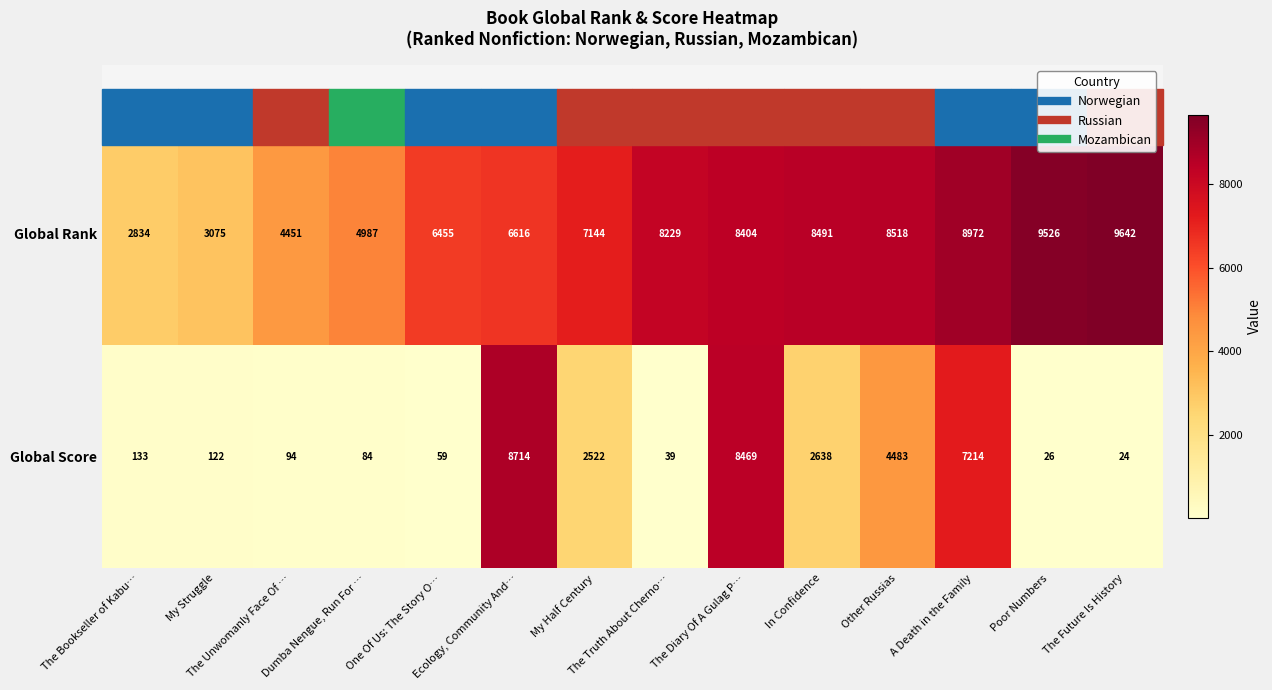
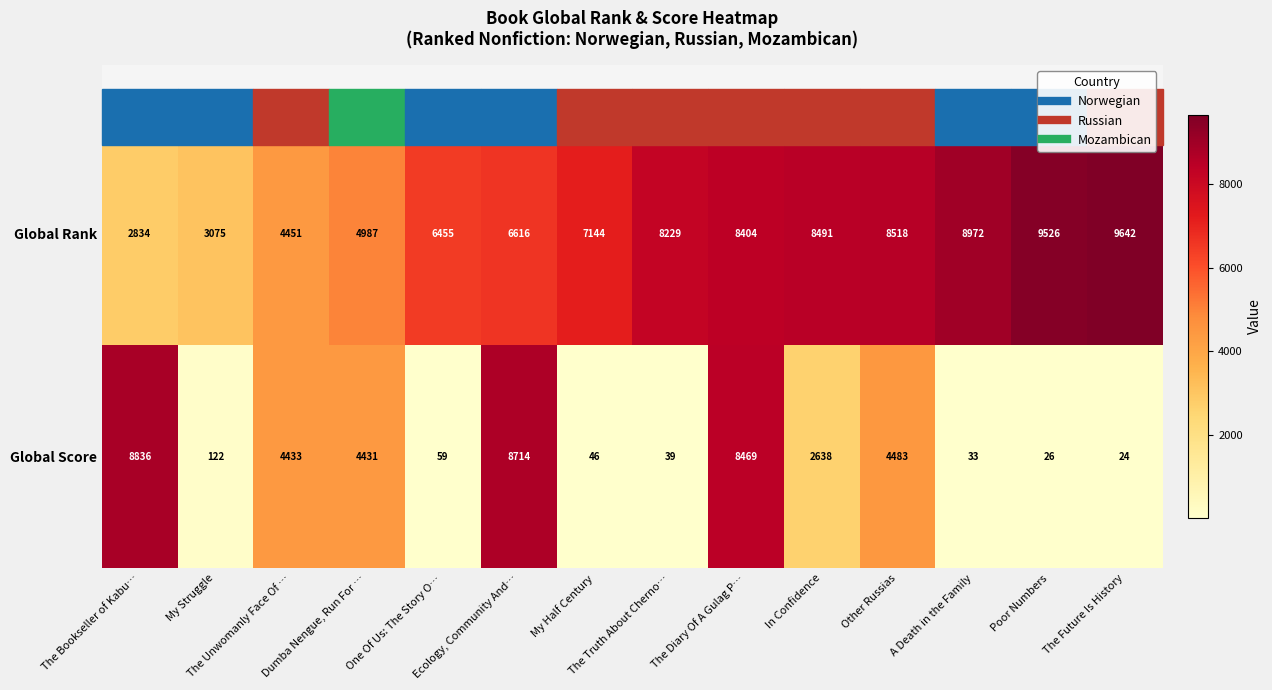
  {
    "Global Rank": {
      "The Bookseller of Kabu…": 2834,
      "My Struggle": 3075,
      "The Unwomanly Face Of …": 4451,
      "Dumba Nengue, Run For …": 4987,
      "One Of Us: The Story O…": 6455,
      "Ecology, Community And…": 6616,
      "My Half Century": 7144,
      "The Truth About Cherno…": 8229,
      "The Diary Of A Gulag P…": 8404,
      "In Confidence": 8491,
      "Other Russias": 8518,
      "A Death in the Family": 8972,
      "Poor Numbers": 9526,
      "The Future Is History": 9642
    },
    "Global Score": {
-     "The Bookseller of Kabu…": 133,
+     "The Bookseller of Kabu…": 8836,
      "My Struggle": 122,
-     "The Unwomanly Face Of …": 94,
-     "Dumba Nengue, Run For …": 84,
+     "The Unwomanly Face Of …": 4433,
+     "Dumba Nengue, Run For …": 4431,
      "One Of Us: The Story O…": 59,
      "Ecology, Community And…": 8714,
-     "My Half Century": 2522,
+     "My Half Century": 46,
      "The Truth About Cherno…": 39,
      "The Diary Of A Gulag P…": 8469,
      "In Confidence": 2638,
      "Other Russias": 4483,
-     "A Death in the Family": 7214,
+     "A Death in the Family": 33,
      "Poor Numbers": 26,
      "The Future Is History": 24
    }
  }
